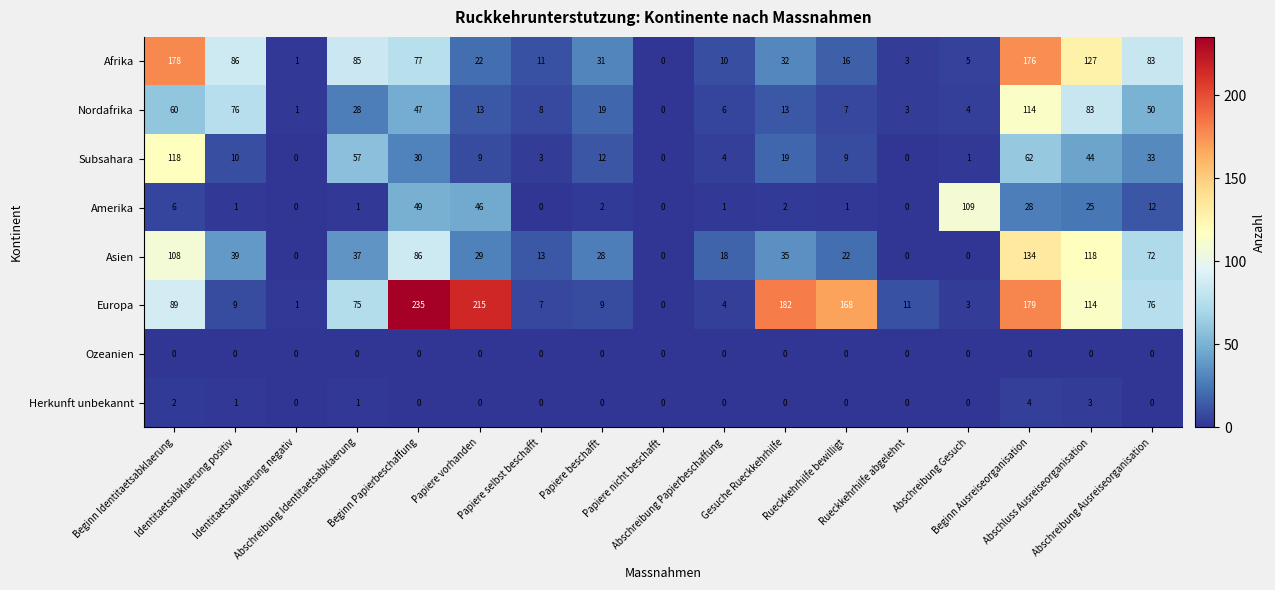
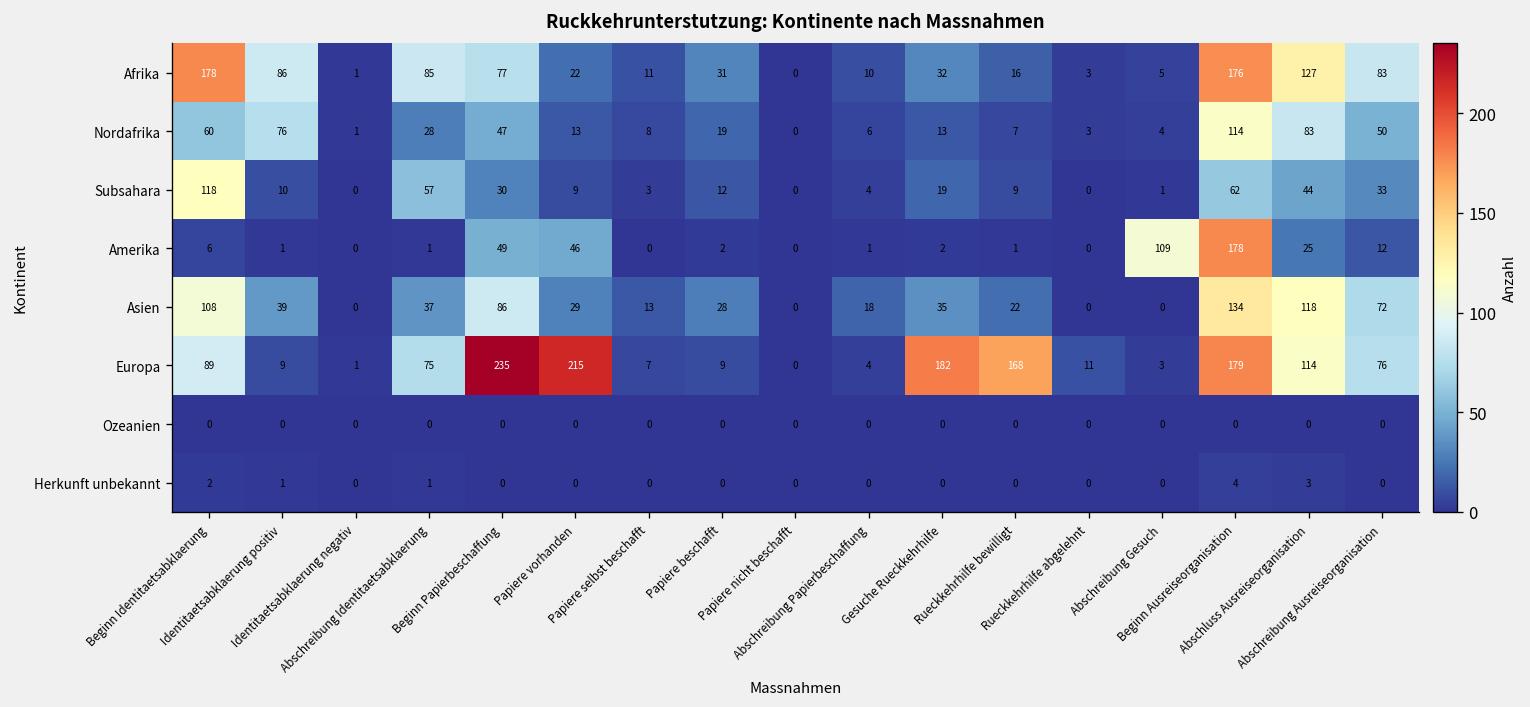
  {
    "Afrika": {
      "Beginn Identitaetsabklaerung": 178,
      "Identitaetsabklaerung positiv": 86,
      "Identitaetsabklaerung negativ": 1,
      "Abschreibung Identitaetsabklaerung": 85,
      "Beginn Papierbeschaffung": 77,
      "Papiere vorhanden": 22,
      "Papiere selbst beschafft": 11,
      "Papiere beschafft": 31,
      "Papiere nicht beschafft": 0,
      "Abschreibung Papierbeschaffung": 10,
      "Gesuche Rueckkehrhilfe": 32,
      "Rueckkehrhilfe bewilligt": 16,
      "Rueckkehrhilfe abgelehnt": 3,
      "Abschreibung Gesuch": 5,
      "Beginn Ausreiseorganisation": 176,
      "Abschluss Ausreiseorganisation": 127,
      "Abschreibung Ausreiseorganisation": 83
    },
    "Nordafrika": {
      "Beginn Identitaetsabklaerung": 60,
      "Identitaetsabklaerung positiv": 76,
      "Identitaetsabklaerung negativ": 1,
      "Abschreibung Identitaetsabklaerung": 28,
      "Beginn Papierbeschaffung": 47,
      "Papiere vorhanden": 13,
      "Papiere selbst beschafft": 8,
      "Papiere beschafft": 19,
      "Papiere nicht beschafft": 0,
      "Abschreibung Papierbeschaffung": 6,
      "Gesuche Rueckkehrhilfe": 13,
      "Rueckkehrhilfe bewilligt": 7,
      "Rueckkehrhilfe abgelehnt": 3,
      "Abschreibung Gesuch": 4,
      "Beginn Ausreiseorganisation": 114,
      "Abschluss Ausreiseorganisation": 83,
      "Abschreibung Ausreiseorganisation": 50
    },
    "Subsahara": {
      "Beginn Identitaetsabklaerung": 118,
      "Identitaetsabklaerung positiv": 10,
      "Identitaetsabklaerung negativ": 0,
      "Abschreibung Identitaetsabklaerung": 57,
      "Beginn Papierbeschaffung": 30,
      "Papiere vorhanden": 9,
      "Papiere selbst beschafft": 3,
      "Papiere beschafft": 12,
      "Papiere nicht beschafft": 0,
      "Abschreibung Papierbeschaffung": 4,
      "Gesuche Rueckkehrhilfe": 19,
      "Rueckkehrhilfe bewilligt": 9,
      "Rueckkehrhilfe abgelehnt": 0,
      "Abschreibung Gesuch": 1,
      "Beginn Ausreiseorganisation": 62,
      "Abschluss Ausreiseorganisation": 44,
      "Abschreibung Ausreiseorganisation": 33
    },
    "Amerika": {
      "Beginn Identitaetsabklaerung": 6,
      "Identitaetsabklaerung positiv": 1,
      "Identitaetsabklaerung negativ": 0,
      "Abschreibung Identitaetsabklaerung": 1,
      "Beginn Papierbeschaffung": 49,
      "Papiere vorhanden": 46,
      "Papiere selbst beschafft": 0,
      "Papiere beschafft": 2,
      "Papiere nicht beschafft": 0,
      "Abschreibung Papierbeschaffung": 1,
      "Gesuche Rueckkehrhilfe": 2,
      "Rueckkehrhilfe bewilligt": 1,
      "Rueckkehrhilfe abgelehnt": 0,
      "Abschreibung Gesuch": 109,
-     "Beginn Ausreiseorganisation": 28,
+     "Beginn Ausreiseorganisation": 178,
      "Abschluss Ausreiseorganisation": 25,
      "Abschreibung Ausreiseorganisation": 12
    },
    "Asien": {
      "Beginn Identitaetsabklaerung": 108,
      "Identitaetsabklaerung positiv": 39,
      "Identitaetsabklaerung negativ": 0,
      "Abschreibung Identitaetsabklaerung": 37,
      "Beginn Papierbeschaffung": 86,
      "Papiere vorhanden": 29,
      "Papiere selbst beschafft": 13,
      "Papiere beschafft": 28,
      "Papiere nicht beschafft": 0,
      "Abschreibung Papierbeschaffung": 18,
      "Gesuche Rueckkehrhilfe": 35,
      "Rueckkehrhilfe bewilligt": 22,
      "Rueckkehrhilfe abgelehnt": 0,
      "Abschreibung Gesuch": 0,
      "Beginn Ausreiseorganisation": 134,
      "Abschluss Ausreiseorganisation": 118,
      "Abschreibung Ausreiseorganisation": 72
    },
    "Europa": {
      "Beginn Identitaetsabklaerung": 89,
      "Identitaetsabklaerung positiv": 9,
      "Identitaetsabklaerung negativ": 1,
      "Abschreibung Identitaetsabklaerung": 75,
      "Beginn Papierbeschaffung": 235,
      "Papiere vorhanden": 215,
      "Papiere selbst beschafft": 7,
      "Papiere beschafft": 9,
      "Papiere nicht beschafft": 0,
      "Abschreibung Papierbeschaffung": 4,
      "Gesuche Rueckkehrhilfe": 182,
      "Rueckkehrhilfe bewilligt": 168,
      "Rueckkehrhilfe abgelehnt": 11,
      "Abschreibung Gesuch": 3,
      "Beginn Ausreiseorganisation": 179,
      "Abschluss Ausreiseorganisation": 114,
      "Abschreibung Ausreiseorganisation": 76
    },
    "Ozeanien": {
      "Beginn Identitaetsabklaerung": 0,
      "Identitaetsabklaerung positiv": 0,
      "Identitaetsabklaerung negativ": 0,
      "Abschreibung Identitaetsabklaerung": 0,
      "Beginn Papierbeschaffung": 0,
      "Papiere vorhanden": 0,
      "Papiere selbst beschafft": 0,
      "Papiere beschafft": 0,
      "Papiere nicht beschafft": 0,
      "Abschreibung Papierbeschaffung": 0,
      "Gesuche Rueckkehrhilfe": 0,
      "Rueckkehrhilfe bewilligt": 0,
      "Rueckkehrhilfe abgelehnt": 0,
      "Abschreibung Gesuch": 0,
      "Beginn Ausreiseorganisation": 0,
      "Abschluss Ausreiseorganisation": 0,
      "Abschreibung Ausreiseorganisation": 0
    },
    "Herkunft unbekannt": {
      "Beginn Identitaetsabklaerung": 2,
      "Identitaetsabklaerung positiv": 1,
      "Identitaetsabklaerung negativ": 0,
      "Abschreibung Identitaetsabklaerung": 1,
      "Beginn Papierbeschaffung": 0,
      "Papiere vorhanden": 0,
      "Papiere selbst beschafft": 0,
      "Papiere beschafft": 0,
      "Papiere nicht beschafft": 0,
      "Abschreibung Papierbeschaffung": 0,
      "Gesuche Rueckkehrhilfe": 0,
      "Rueckkehrhilfe bewilligt": 0,
      "Rueckkehrhilfe abgelehnt": 0,
      "Abschreibung Gesuch": 0,
      "Beginn Ausreiseorganisation": 4,
      "Abschluss Ausreiseorganisation": 3,
      "Abschreibung Ausreiseorganisation": 0
    }
  }
